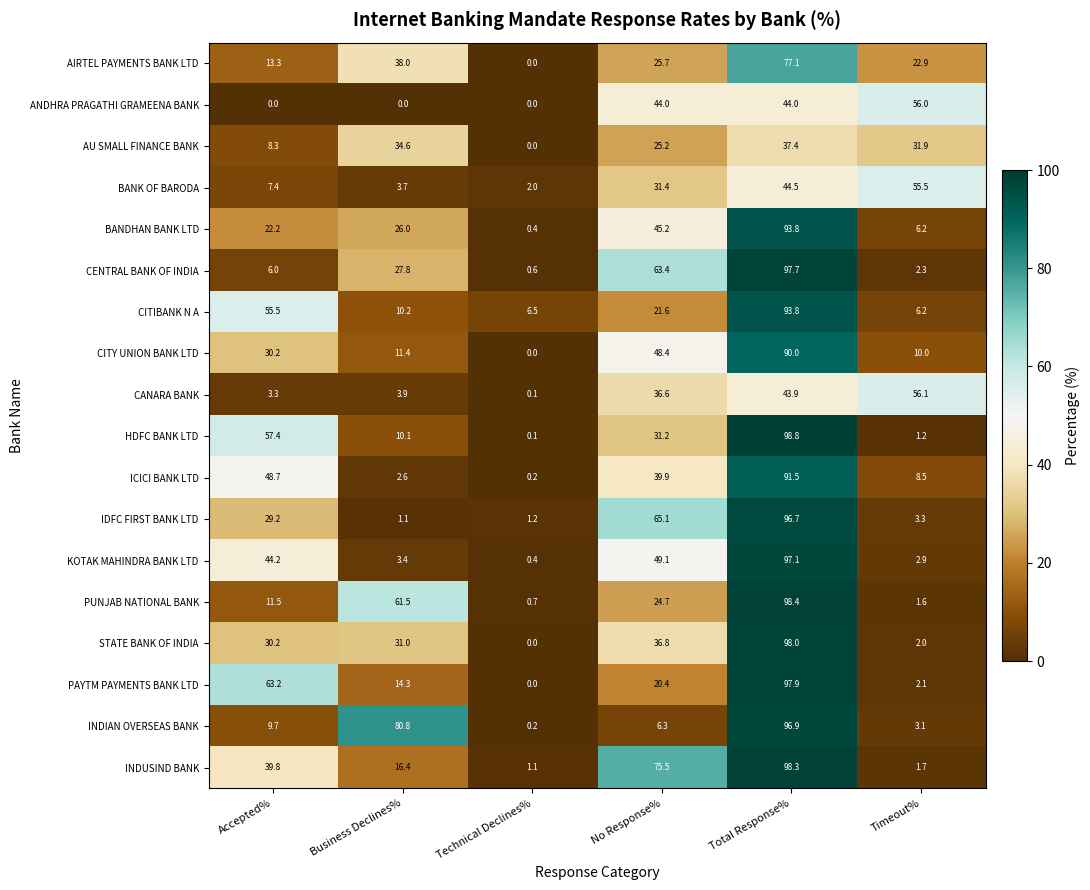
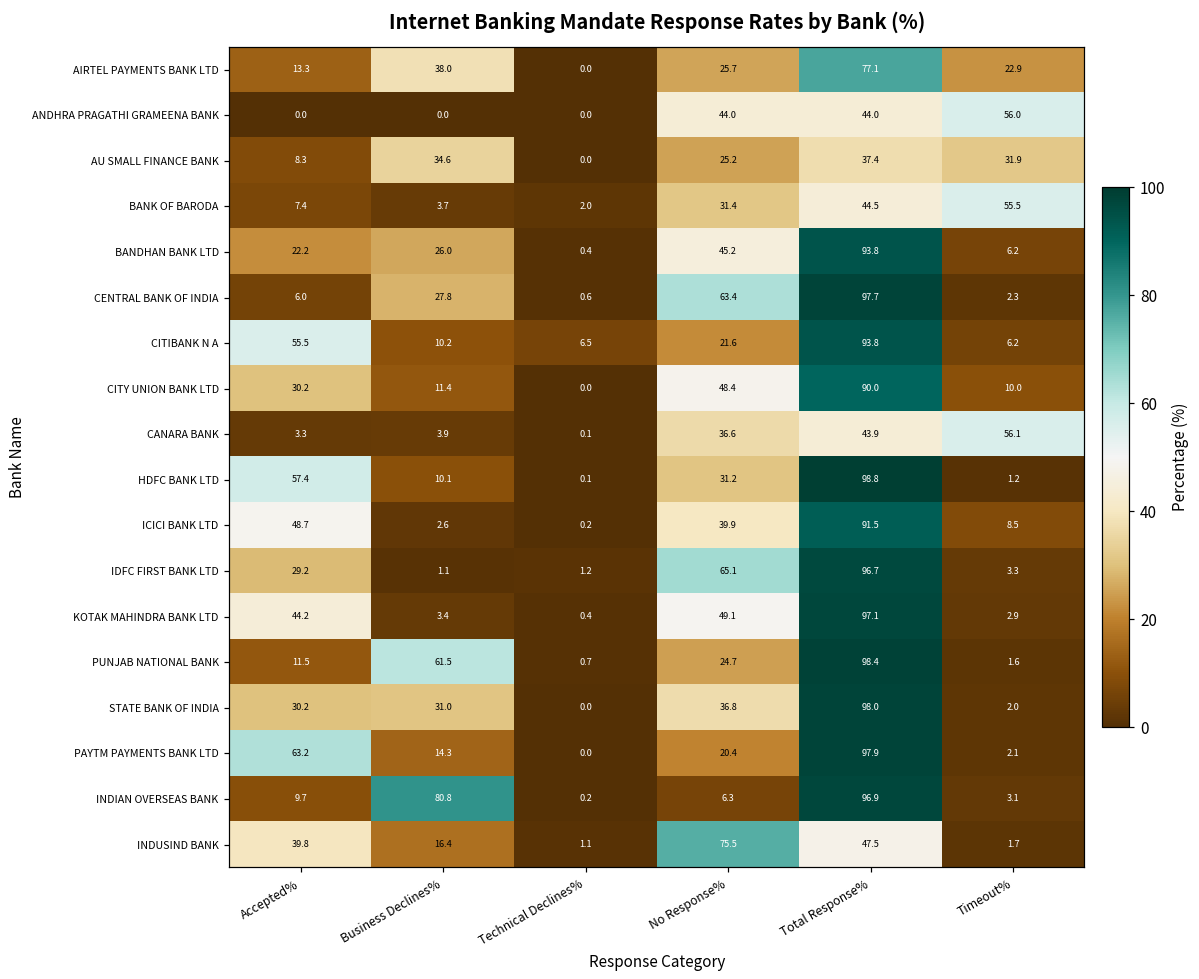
  {
    "AIRTEL PAYMENTS BANK LTD": {
      "Accepted%": 13.3,
      "Business Declines%": 38.0,
      "Technical Declines%": 0.0,
      "No Response%": 25.7,
      "Total Response%": 77.1,
      "Timeout%": 22.9
    },
    "ANDHRA PRAGATHI GRAMEENA BANK": {
      "Accepted%": 0.0,
      "Business Declines%": 0.0,
      "Technical Declines%": 0.0,
      "No Response%": 44.0,
      "Total Response%": 44.0,
      "Timeout%": 56.0
    },
    "AU SMALL FINANCE BANK": {
      "Accepted%": 8.3,
      "Business Declines%": 34.6,
      "Technical Declines%": 0.0,
      "No Response%": 25.2,
      "Total Response%": 37.4,
      "Timeout%": 31.9
    },
    "BANK OF BARODA": {
      "Accepted%": 7.4,
      "Business Declines%": 3.7,
      "Technical Declines%": 2.0,
      "No Response%": 31.4,
      "Total Response%": 44.5,
      "Timeout%": 55.5
    },
    "BANDHAN BANK LTD": {
      "Accepted%": 22.2,
      "Business Declines%": 26.0,
      "Technical Declines%": 0.4,
      "No Response%": 45.2,
      "Total Response%": 93.8,
      "Timeout%": 6.2
    },
    "CENTRAL BANK OF INDIA": {
      "Accepted%": 6.0,
      "Business Declines%": 27.8,
      "Technical Declines%": 0.6,
      "No Response%": 63.4,
      "Total Response%": 97.7,
      "Timeout%": 2.3
    },
    "CITIBANK N A": {
      "Accepted%": 55.5,
      "Business Declines%": 10.2,
      "Technical Declines%": 6.5,
      "No Response%": 21.6,
      "Total Response%": 93.8,
      "Timeout%": 6.2
    },
    "CITY UNION BANK LTD": {
      "Accepted%": 30.2,
      "Business Declines%": 11.4,
      "Technical Declines%": 0.0,
      "No Response%": 48.4,
      "Total Response%": 90.0,
      "Timeout%": 10.0
    },
    "CANARA BANK": {
      "Accepted%": 3.3,
      "Business Declines%": 3.9,
      "Technical Declines%": 0.1,
      "No Response%": 36.6,
      "Total Response%": 43.9,
      "Timeout%": 56.1
    },
    "HDFC BANK LTD": {
      "Accepted%": 57.4,
      "Business Declines%": 10.1,
      "Technical Declines%": 0.1,
      "No Response%": 31.2,
      "Total Response%": 98.8,
      "Timeout%": 1.2
    },
    "ICICI BANK LTD": {
      "Accepted%": 48.7,
      "Business Declines%": 2.6,
      "Technical Declines%": 0.2,
      "No Response%": 39.9,
      "Total Response%": 91.5,
      "Timeout%": 8.5
    },
    "IDFC FIRST BANK LTD": {
      "Accepted%": 29.2,
      "Business Declines%": 1.1,
      "Technical Declines%": 1.2,
      "No Response%": 65.1,
      "Total Response%": 96.7,
      "Timeout%": 3.3
    },
    "KOTAK MAHINDRA BANK LTD": {
      "Accepted%": 44.2,
      "Business Declines%": 3.4,
      "Technical Declines%": 0.4,
      "No Response%": 49.1,
      "Total Response%": 97.1,
      "Timeout%": 2.9
    },
    "PUNJAB NATIONAL BANK": {
      "Accepted%": 11.5,
      "Business Declines%": 61.5,
      "Technical Declines%": 0.7,
      "No Response%": 24.7,
      "Total Response%": 98.4,
      "Timeout%": 1.6
    },
    "STATE BANK OF INDIA": {
      "Accepted%": 30.2,
      "Business Declines%": 31.0,
      "Technical Declines%": 0.0,
      "No Response%": 36.8,
      "Total Response%": 98.0,
      "Timeout%": 2.0
    },
    "PAYTM PAYMENTS BANK LTD": {
      "Accepted%": 63.2,
      "Business Declines%": 14.3,
      "Technical Declines%": 0.0,
      "No Response%": 20.4,
      "Total Response%": 97.9,
      "Timeout%": 2.1
    },
    "INDIAN OVERSEAS BANK": {
      "Accepted%": 9.7,
      "Business Declines%": 80.8,
      "Technical Declines%": 0.2,
      "No Response%": 6.3,
      "Total Response%": 96.9,
      "Timeout%": 3.1
    },
    "INDUSIND BANK": {
      "Accepted%": 39.8,
      "Business Declines%": 16.4,
      "Technical Declines%": 1.1,
      "No Response%": 75.5,
-     "Total Response%": 98.3,
+     "Total Response%": 47.5,
      "Timeout%": 1.7
    }
  }
